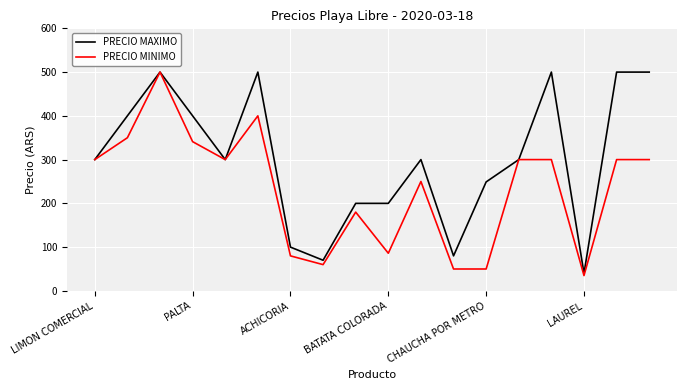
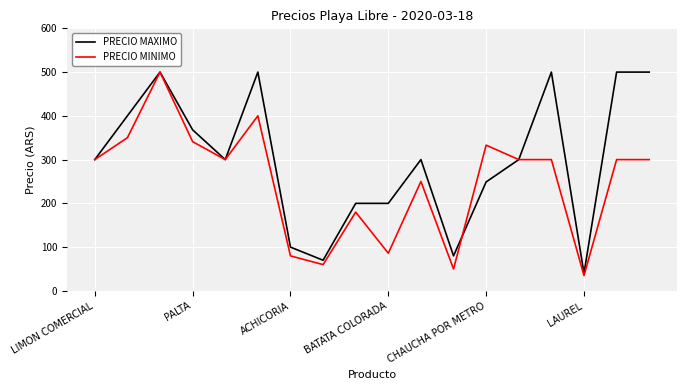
  {
    "PRECIO MAXIMO": {
-     "PALTA": 400,
+     "PALTA": 370,
      "ACHICORIA": 100,
      "BATATA COLORADA": 200,
      "CHAUCHA POR METRO": 250
    },
    "PRECIO MINIMO": {
      "PALTA": 340,
      "ACHICORIA": 80,
      "BATATA COLORADA": 90,
-     "CHAUCHA POR METRO": 50
+     "CHAUCHA POR METRO": 330
    }
  }
